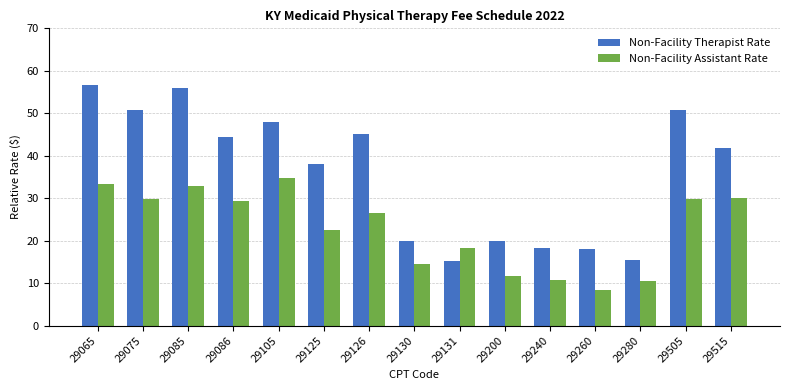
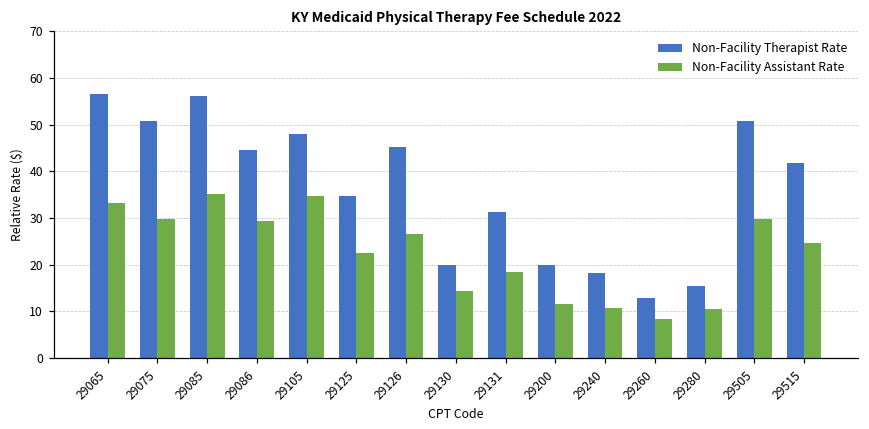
  {
    "Non-Facility Therapist Rate": {
      "29065": 57,
      "29075": 51,
      "29085": 56,
      "29086": 44,
      "29105": 48,
-     "29125": 38,
+     "29125": 35,
      "29126": 45,
      "29130": 20,
-     "29131": 15,
+     "29131": 31,
      "29200": 20,
      "29240": 18,
-     "29260": 18,
+     "29260": 13,
      "29280": 16,
      "29505": 51,
      "29515": 42
    },
    "Non-Facility Assistant Rate": {
      "29065": 33,
      "29075": 30,
-     "29085": 33,
+     "29085": 35,
      "29086": 29,
      "29105": 35,
      "29125": 22,
      "29126": 27,
      "29130": 14,
      "29131": 18,
      "29200": 12,
      "29240": 11,
      "29260": 8,
      "29280": 10,
      "29505": 30,
-     "29515": 30
+     "29515": 25
    }
  }
